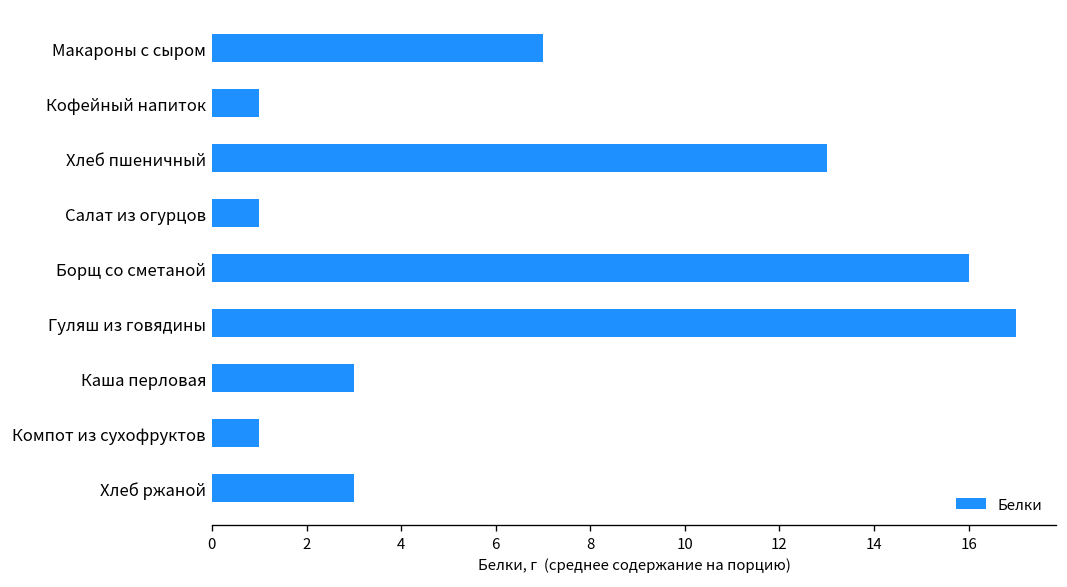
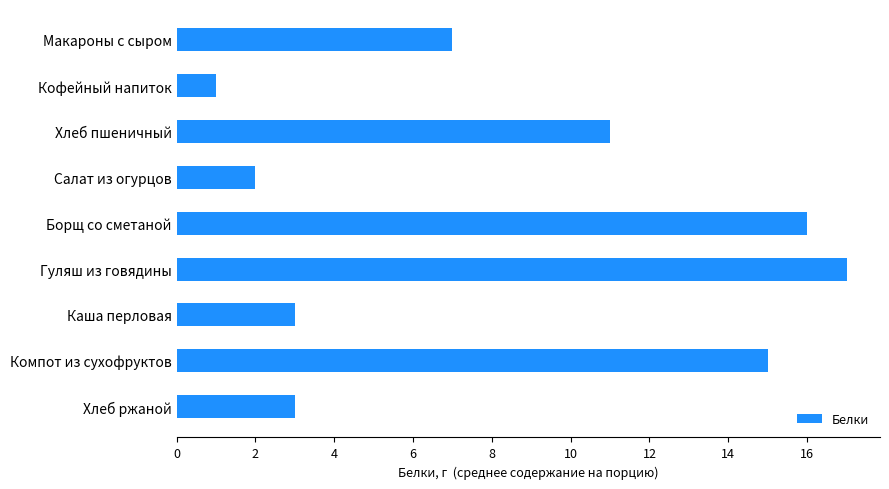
  {
    "Макароны с сыром": 7,
    "Кофейный напиток": 1,
-   "Хлеб пшеничный": 13,
-   "Салат из огурцов": 1,
+   "Хлеб пшеничный": 11,
+   "Салат из огурцов": 2,
    "Борщ со сметаной": 16,
    "Гуляш из говядины": 17,
    "Каша перловая": 3,
-   "Компот из сухофруктов": 1,
+   "Компот из сухофруктов": 15,
    "Хлеб ржаной": 3
  }
